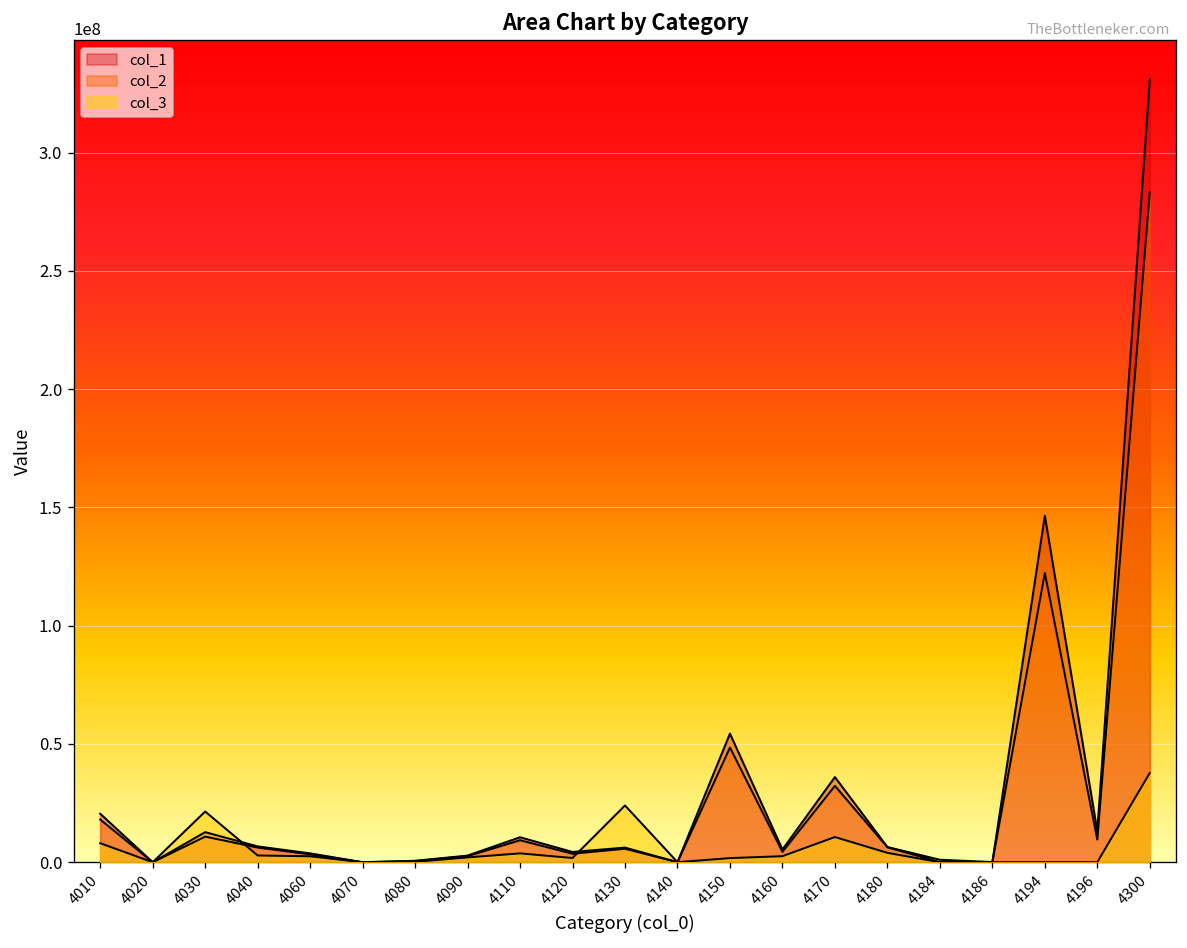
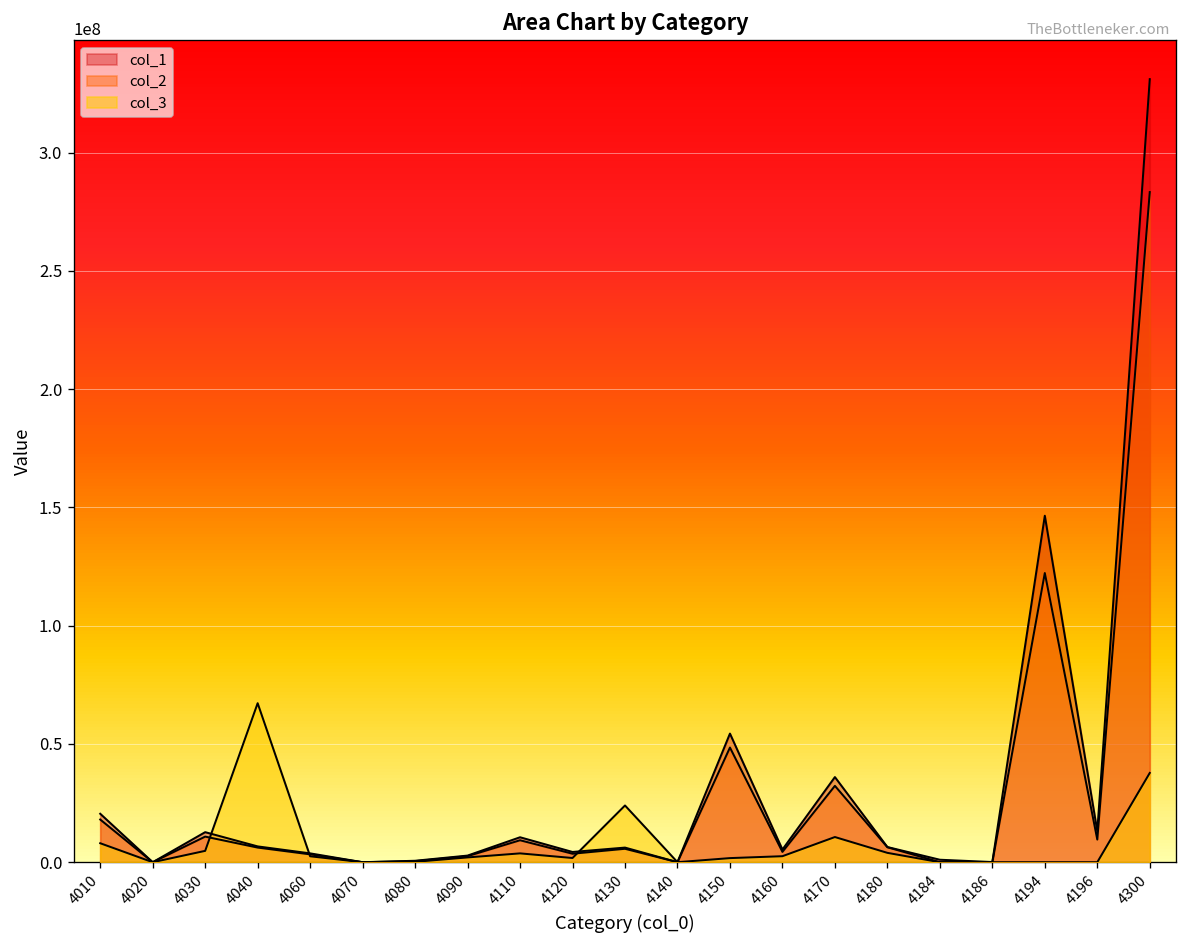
  {
    "col_3": {
      "4010": 8000000,
-     "4030": 21000000,
-     "4040": 3000000,
+     "4030": 5000000,
+     "4040": 67000000,
      "4110": 4000000,
      "4120": 2000000,
      "4130": 24000000,
      "4150": 2000000,
      "4160": 3000000,
      "4170": 11000000,
      "4180": 4000000,
      "4194": 0,
      "4196": 0,
      "4300": 38000000
    }
  }
